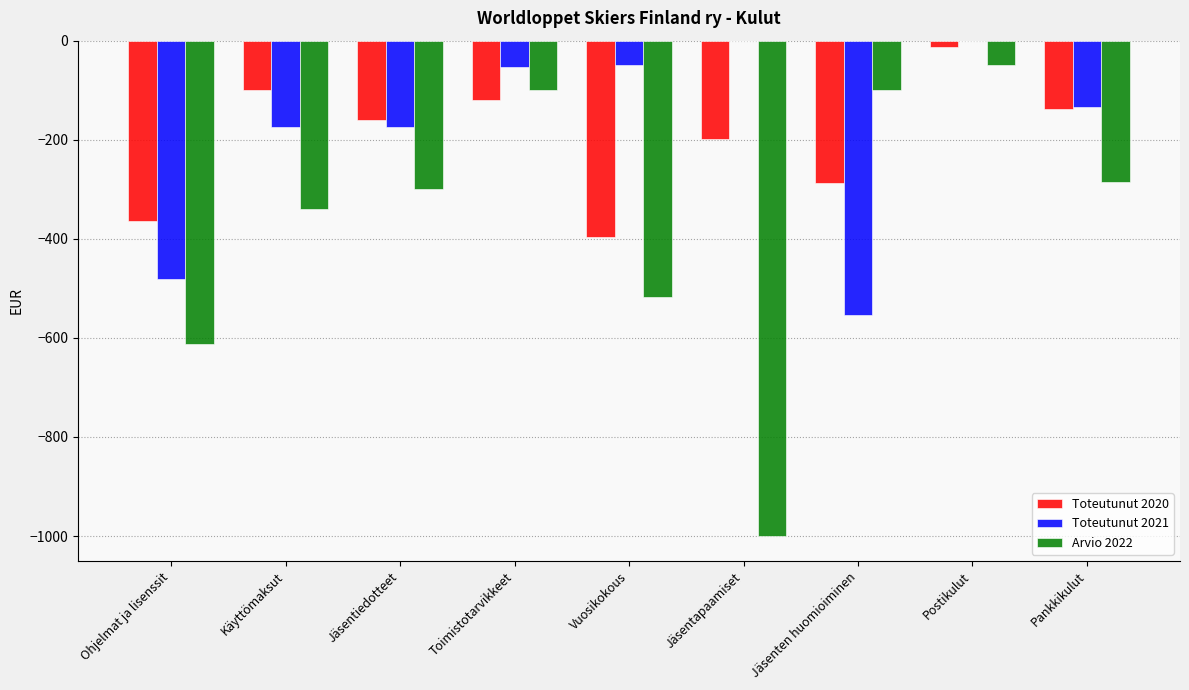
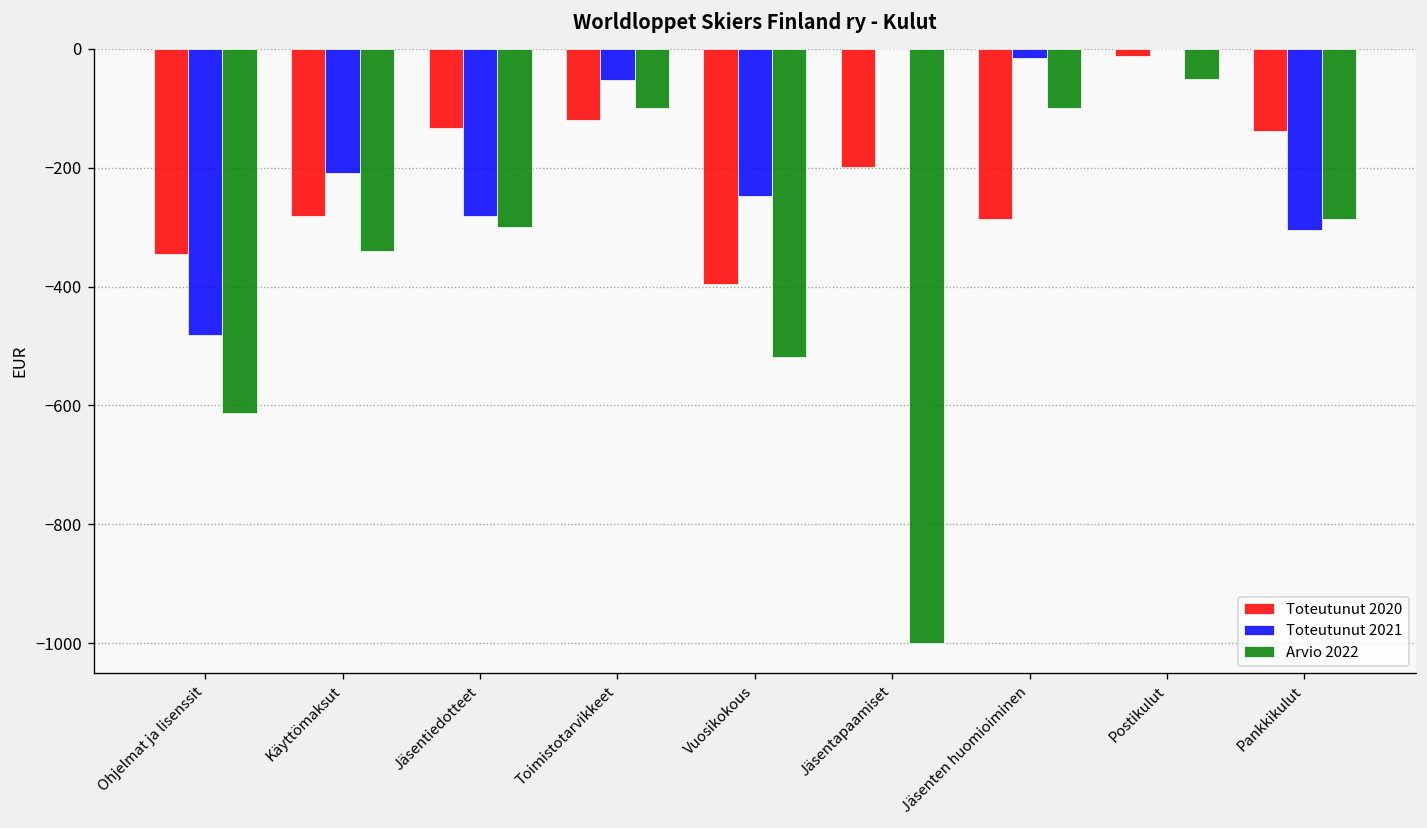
  {
    "Toteutunut 2020": {
-     "Ohjelmat ja lisenssit": -360,
-     "Käyttömaksut": -100,
-     "Jäsentiedotteet": -160,
+     "Ohjelmat ja lisenssit": -350,
+     "Käyttömaksut": -280,
+     "Jäsentiedotteet": -130,
      "Toimistotarvikkeet": -120,
      "Vuosikokous": -400,
      "Jäsentapaamiset": -200,
      "Jäsenten huomioiminen": -290,
      "Postikulut": -10,
      "Pankkikulut": -140
    },
    "Toteutunut 2021": {
      "Ohjelmat ja lisenssit": -480,
-     "Käyttömaksut": -170,
-     "Jäsentiedotteet": -180,
+     "Käyttömaksut": -210,
+     "Jäsentiedotteet": -280,
      "Toimistotarvikkeet": -50,
-     "Vuosikokous": -50,
+     "Vuosikokous": -250,
      "Jäsentapaamiset": 0,
-     "Jäsenten huomioiminen": -550,
+     "Jäsenten huomioiminen": -20,
      "Postikulut": 0,
-     "Pankkikulut": -130
+     "Pankkikulut": -300
    },
    "Arvio 2022": {
      "Ohjelmat ja lisenssit": -610,
      "Käyttömaksut": -340,
      "Jäsentiedotteet": -300,
      "Toimistotarvikkeet": -100,
      "Vuosikokous": -520,
      "Jäsentapaamiset": -1000,
      "Jäsenten huomioiminen": -100,
      "Postikulut": -50,
      "Pankkikulut": -290
    }
  }
